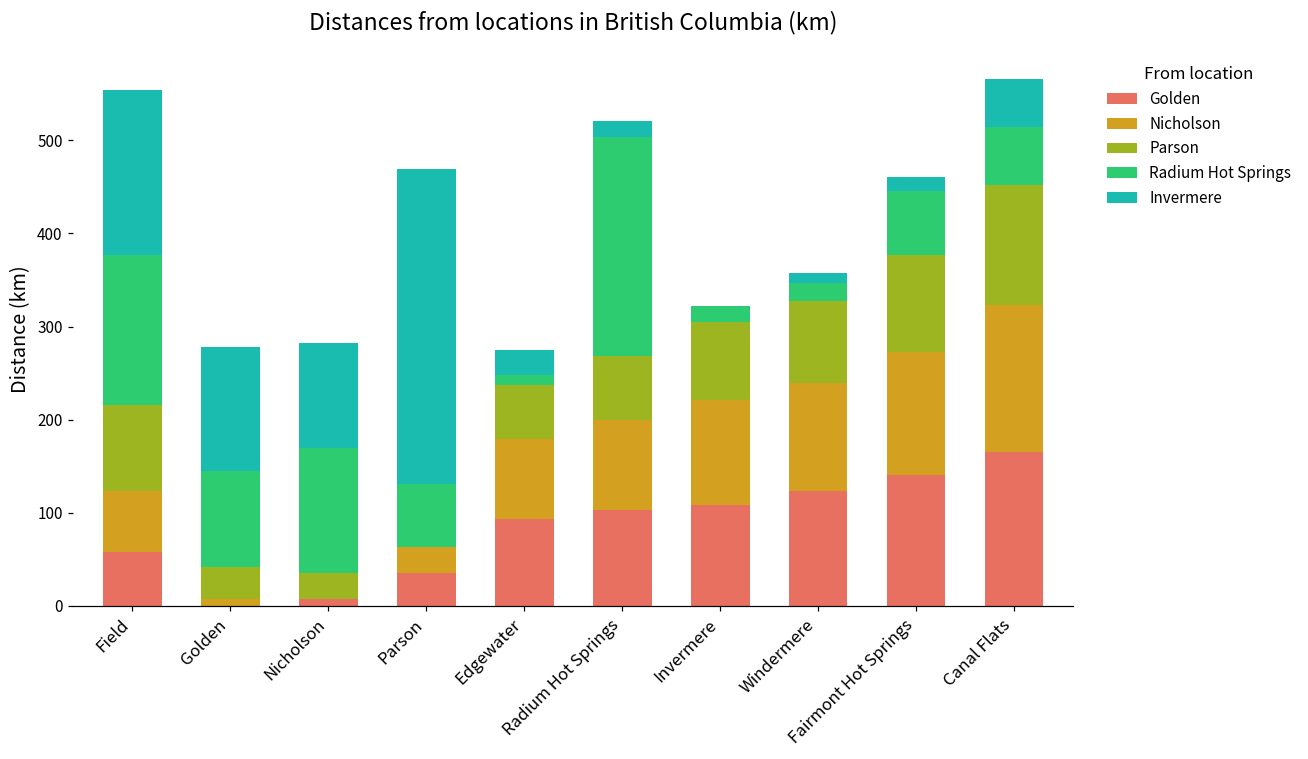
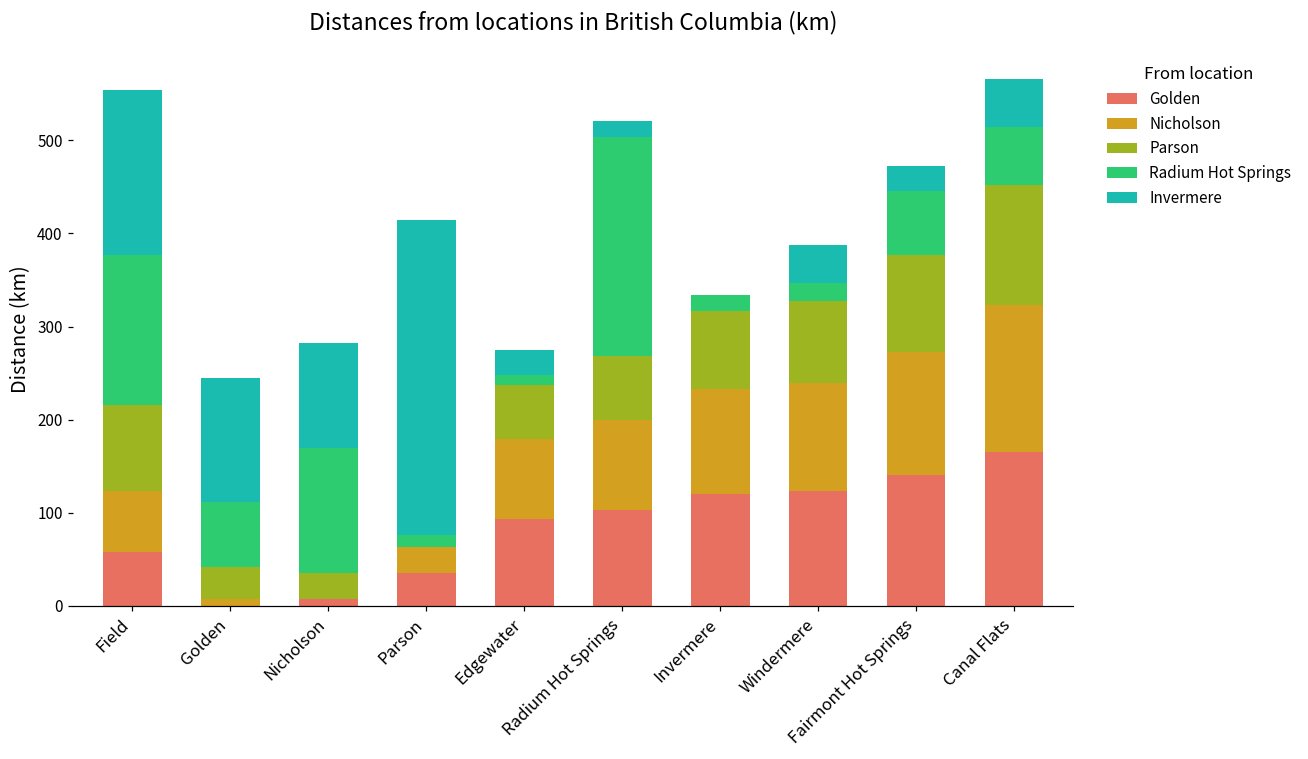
  {
    "Golden": {
      "Field": 60,
      "Golden": 0,
      "Nicholson": 10,
      "Parson": 40,
      "Edgewater": 90,
      "Radium Hot Springs": 100,
-     "Invermere": 110,
+     "Invermere": 120,
      "Windermere": 120,
      "Fairmont Hot Springs": 140,
      "Canal Flats": 170
    },
    "Radium Hot Springs": {
      "Field": 160,
-     "Golden": 100,
+     "Golden": 70,
      "Nicholson": 130,
-     "Parson": 70,
+     "Parson": 10,
      "Edgewater": 10,
      "Radium Hot Springs": 240,
      "Invermere": 20,
      "Windermere": 20,
      "Fairmont Hot Springs": 70,
      "Canal Flats": 60
    },
    "Invermere": {
      "Field": 180,
      "Golden": 130,
      "Nicholson": 110,
      "Parson": 340,
      "Edgewater": 30,
      "Radium Hot Springs": 20,
      "Invermere": 0,
-     "Windermere": 10,
-     "Fairmont Hot Springs": 20,
+     "Windermere": 40,
+     "Fairmont Hot Springs": 30,
      "Canal Flats": 50
    }
  }
